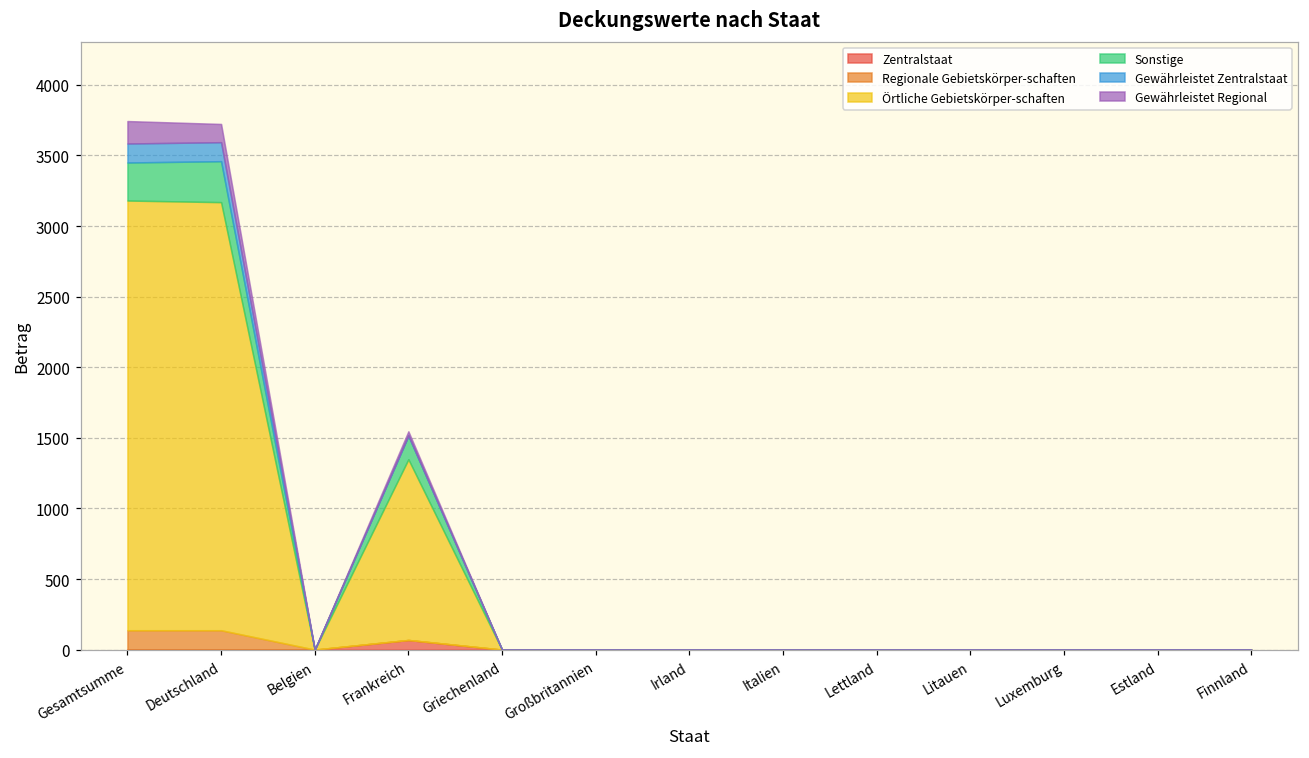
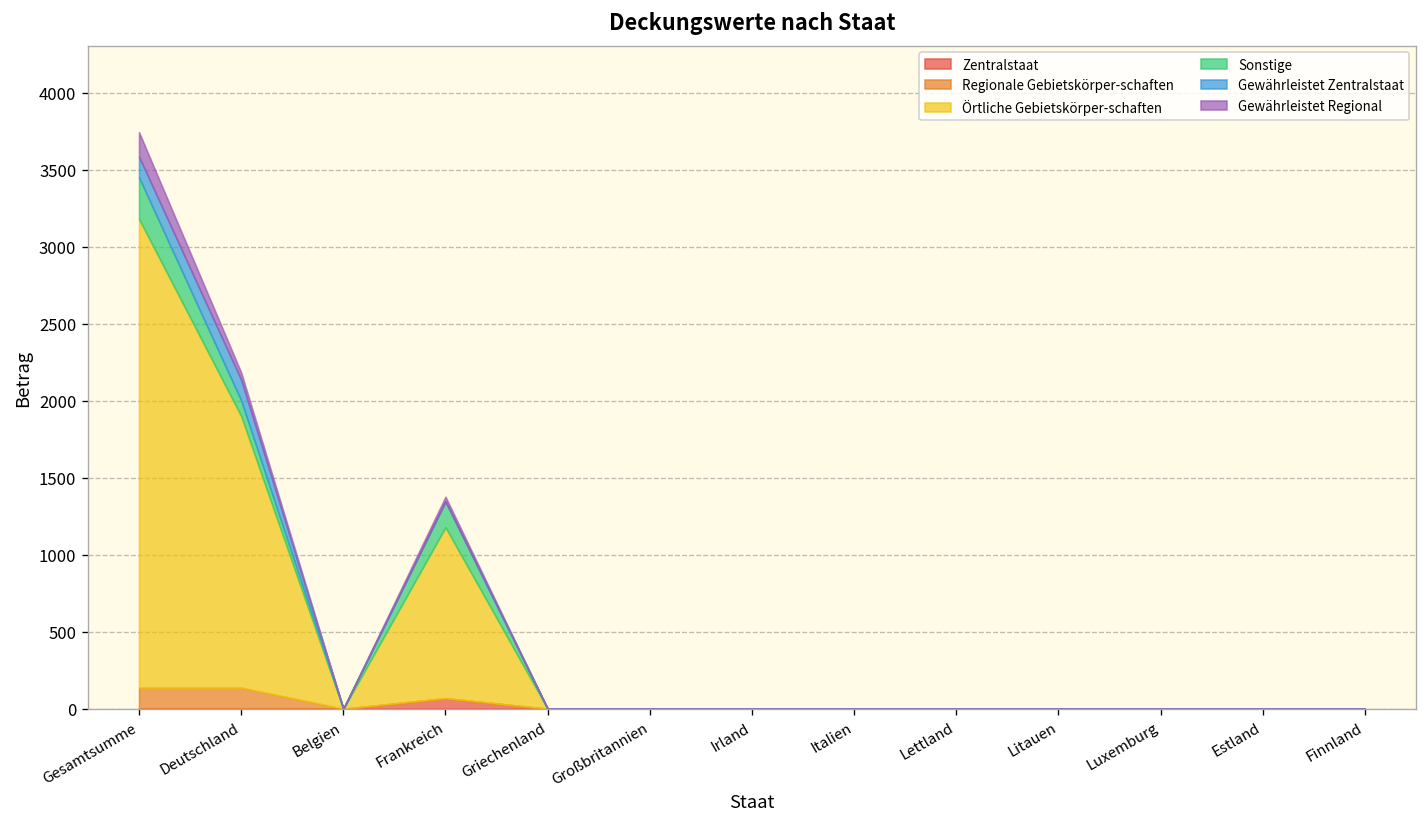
  {
    "Örtliche Gebietskörper-schaften": {
      "Gesamtsumme": 3040,
-     "Deutschland": 3030,
-     "Frankreich": 1280
+     "Deutschland": 1760,
+     "Frankreich": 1110
    },
    "Sonstige": {
      "Gesamtsumme": 270,
-     "Deutschland": 290
+     "Deutschland": 100
    },
    "Gewährleistet Zentralstaat": {
      "Gesamtsumme": 130,
      "Deutschland": 130
    },
    "Gewährleistet Regional": {
      "Gesamtsumme": 160,
-     "Deutschland": 130,
+     "Deutschland": 50,
      "Frankreich": 30
    }
  }
